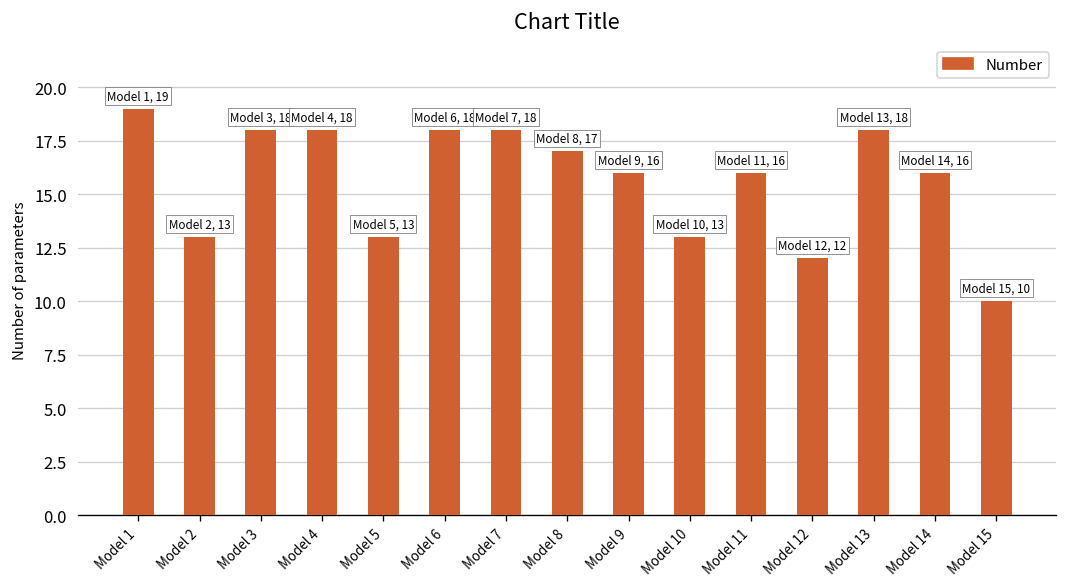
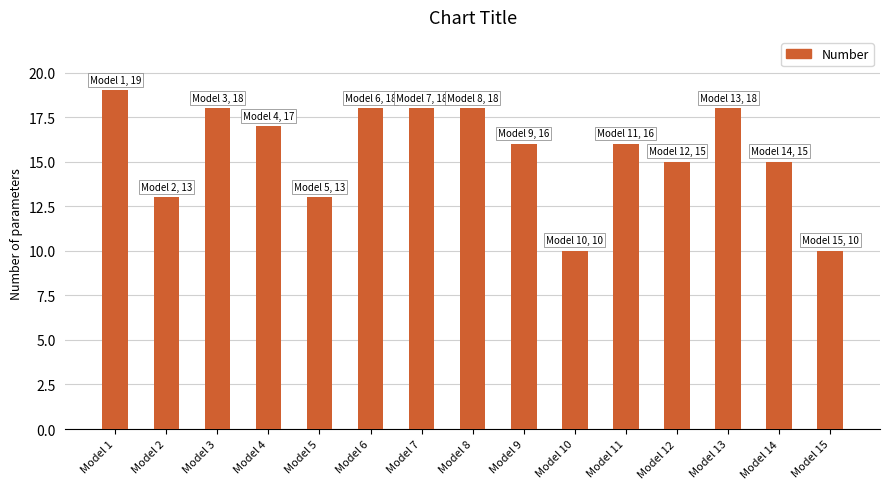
  {
-   "Model 4": 18,
-   "Model 8": 17,
-   "Model 10": 13,
-   "Model 12": 12,
-   "Model 14": 16
+   "Model 4": 17,
+   "Model 8": 18,
+   "Model 10": 10,
+   "Model 12": 15,
+   "Model 14": 15
  }
